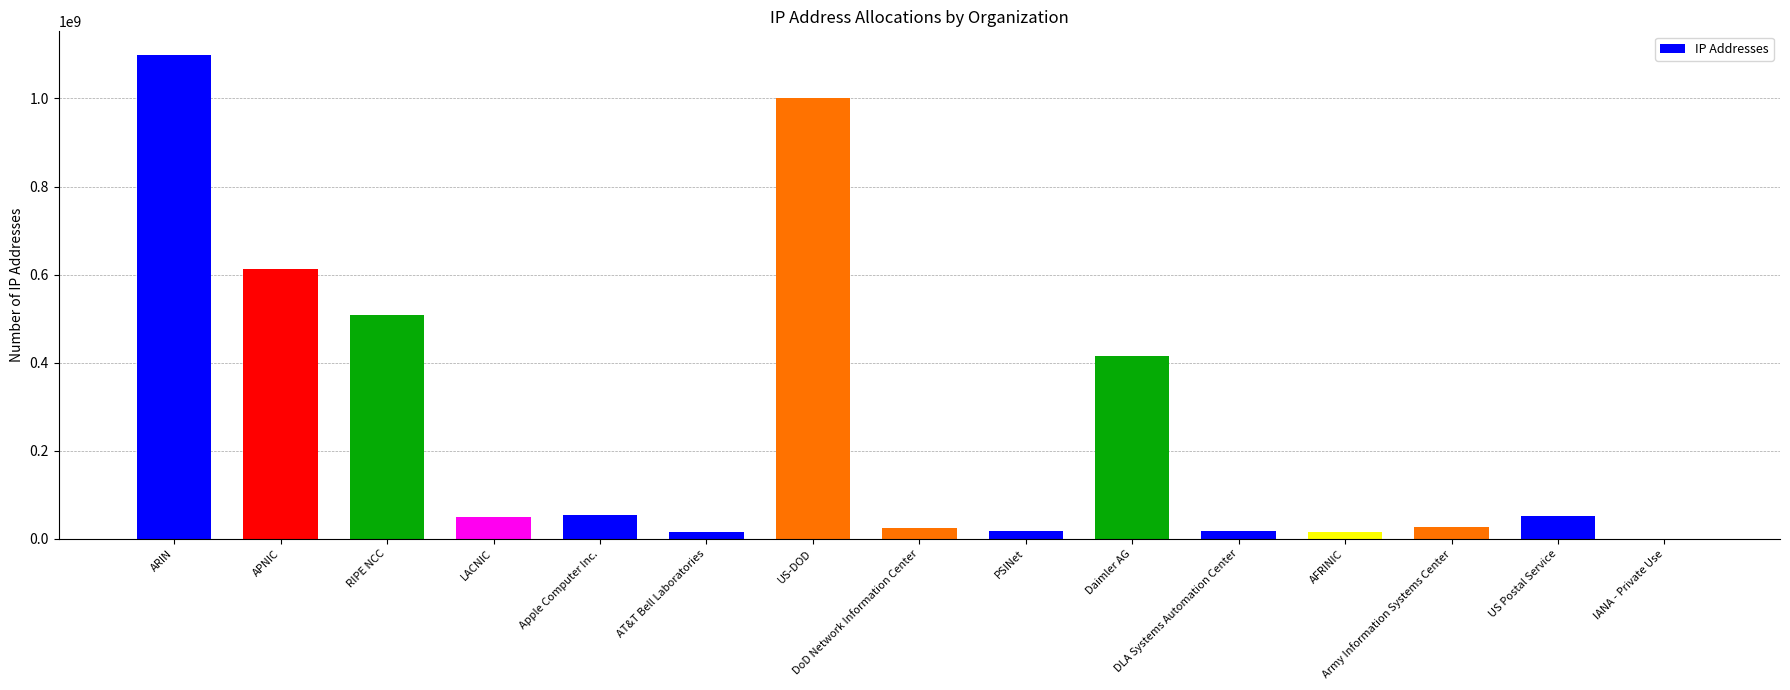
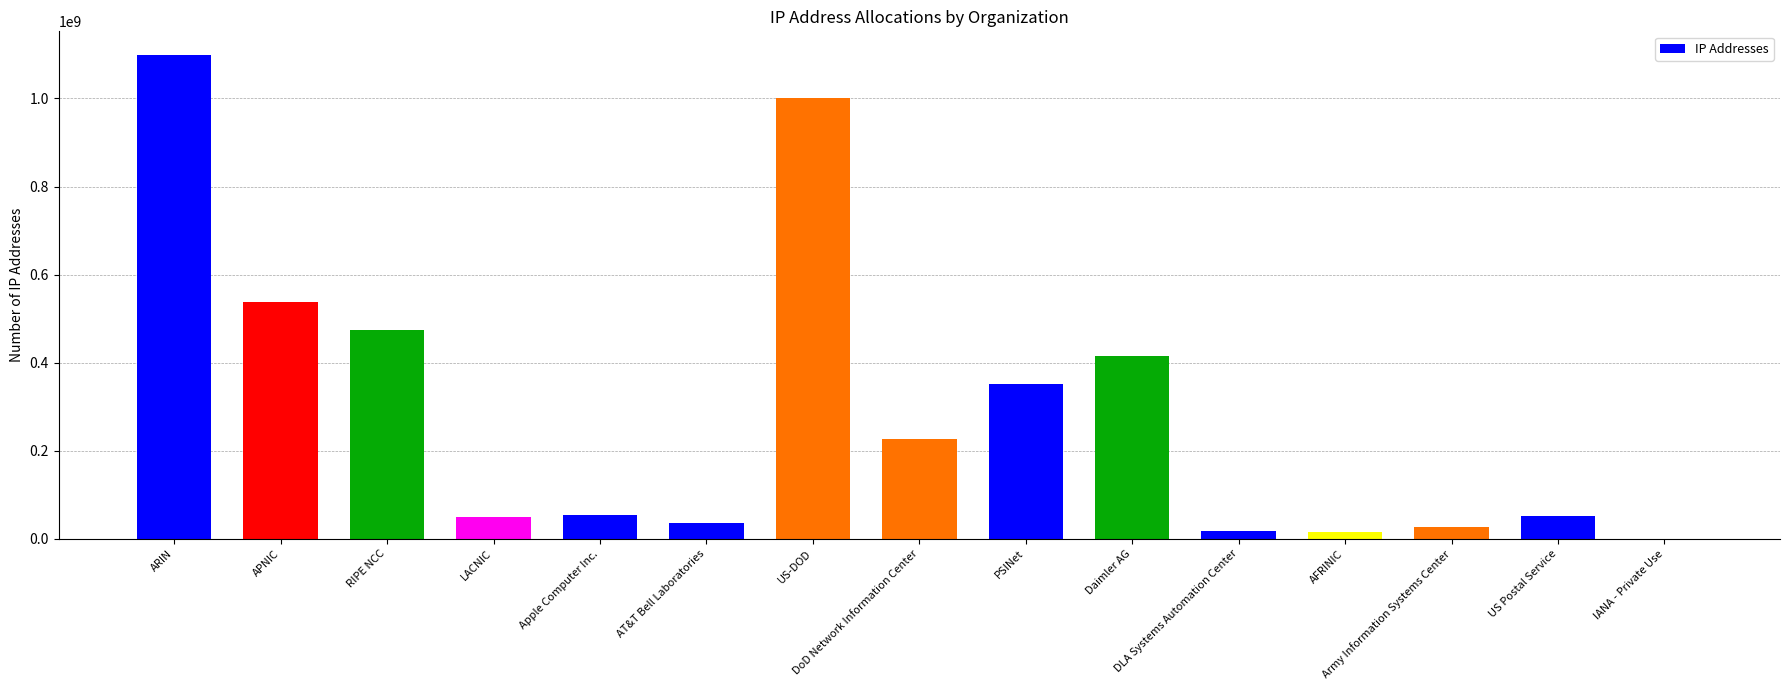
  {
    "ARIN": 1100000000,
-   "APNIC": 610000000,
-   "RIPE NCC": 510000000,
+   "APNIC": 540000000,
+   "RIPE NCC": 470000000,
    "LACNIC": 50000000,
    "Apple Computer Inc.": 50000000,
-   "AT&T Bell Laboratories": 20000000,
+   "AT&T Bell Laboratories": 40000000,
    "US-DOD": 1000000000,
-   "DoD Network Information Center": 20000000,
-   "PSINet": 20000000,
+   "DoD Network Information Center": 230000000,
+   "PSINet": 350000000,
    "Daimler AG": 420000000,
    "DLA Systems Automation Center": 20000000,
    "AFRINIC": 20000000,
    "Army Information Systems Center": 30000000,
    "US Postal Service": 50000000
  }
